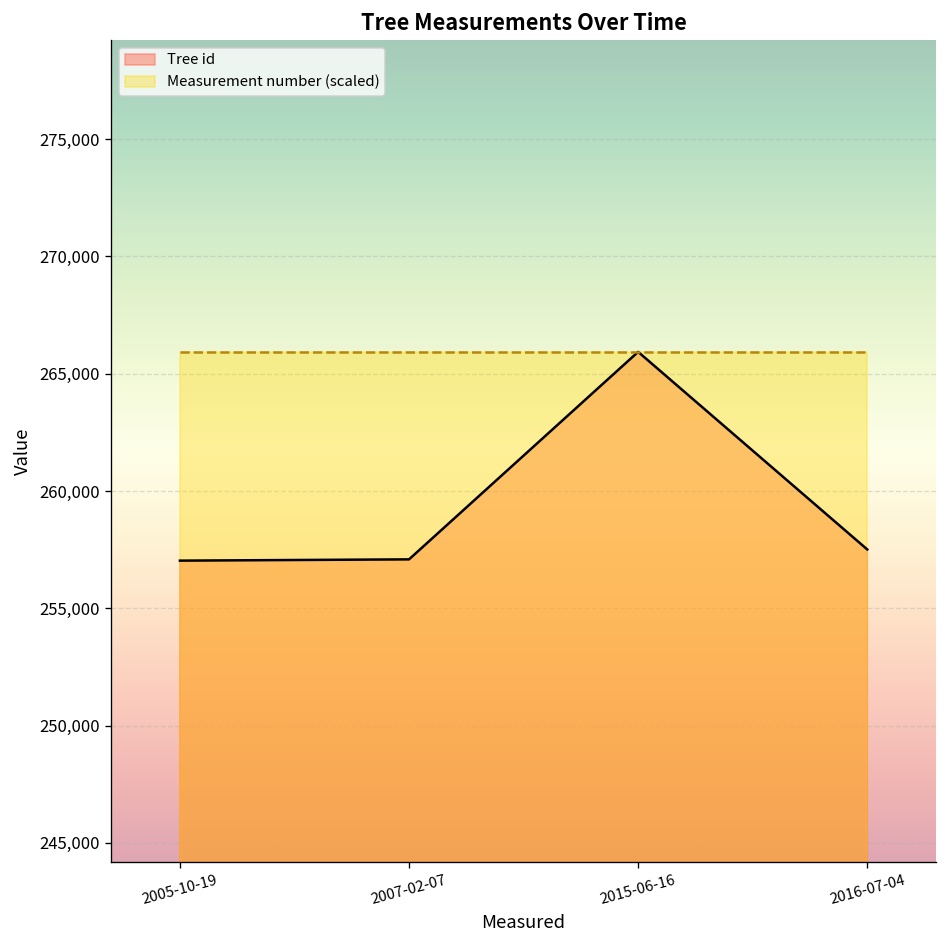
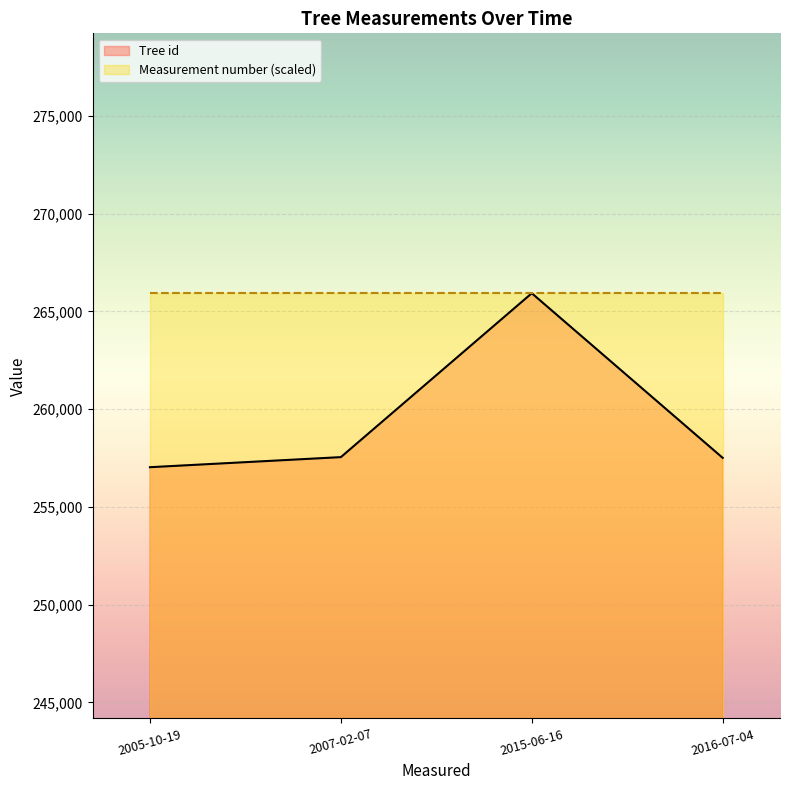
  {
    "Tree id": {
      "2005-10-19": "257,000",
-     "2007-02-07": "257,100",
+     "2007-02-07": "257,500",
      "2016-07-04": "257,500"
    },
    "Measurement number (scaled)": {
      "2005-10-19": "265,900",
      "2007-02-07": "265,900",
      "2016-07-04": "265,900"
    }
  }
